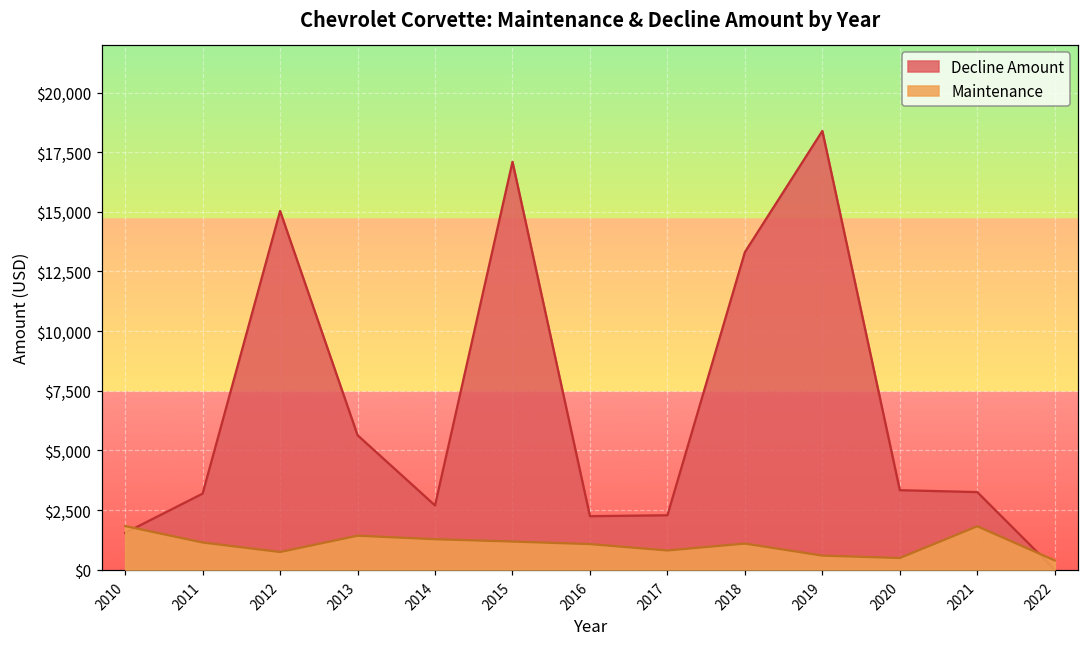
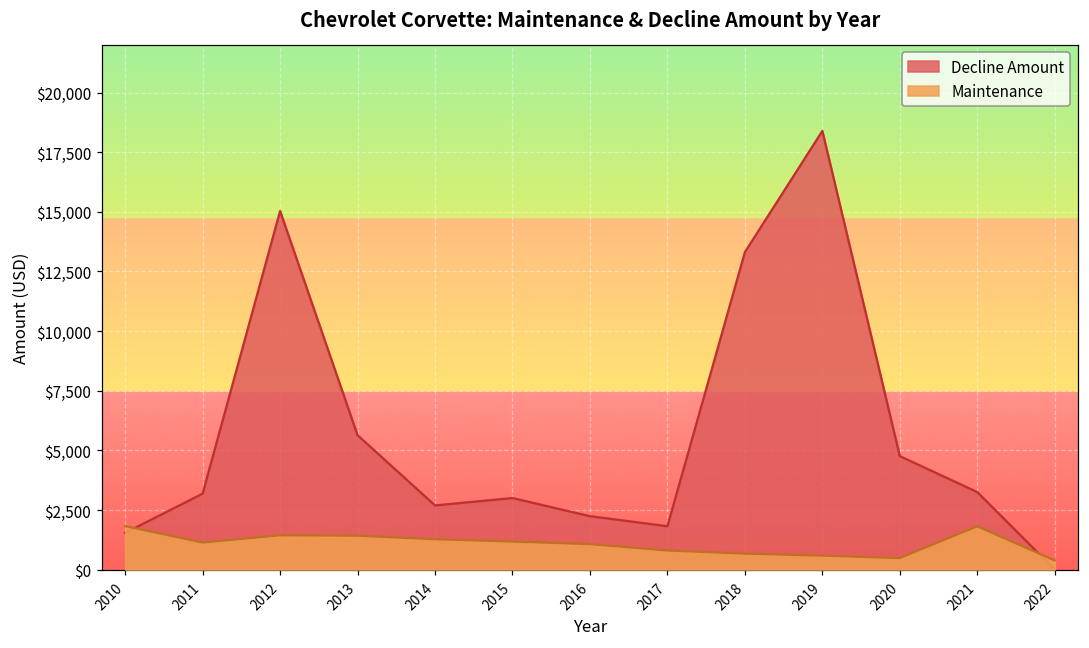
  {
    "Decline Amount": {
      "2010": "$1,500",
      "2011": "$3,200",
      "2012": "$15,000",
      "2013": "$5,600",
      "2014": "$2,700",
-     "2015": "$17,100",
+     "2015": "$3,000",
      "2016": "$2,200",
-     "2017": "$2,300",
+     "2017": "$1,800",
      "2018": "$13,300",
      "2019": "$18,400",
-     "2020": "$3,300",
+     "2020": "$4,800",
      "2021": "$3,200",
      "2022": "$0"
    },
    "Maintenance": {
      "2010": "$1,800",
      "2011": "$1,100",
-     "2012": "$700",
+     "2012": "$1,400",
      "2013": "$1,400",
      "2014": "$1,300",
      "2015": "$1,200",
      "2016": "$1,100",
      "2017": "$800",
-     "2018": "$1,100",
+     "2018": "$700",
      "2019": "$600",
      "2020": "$500",
      "2021": "$1,800",
      "2022": "$400"
    }
  }
